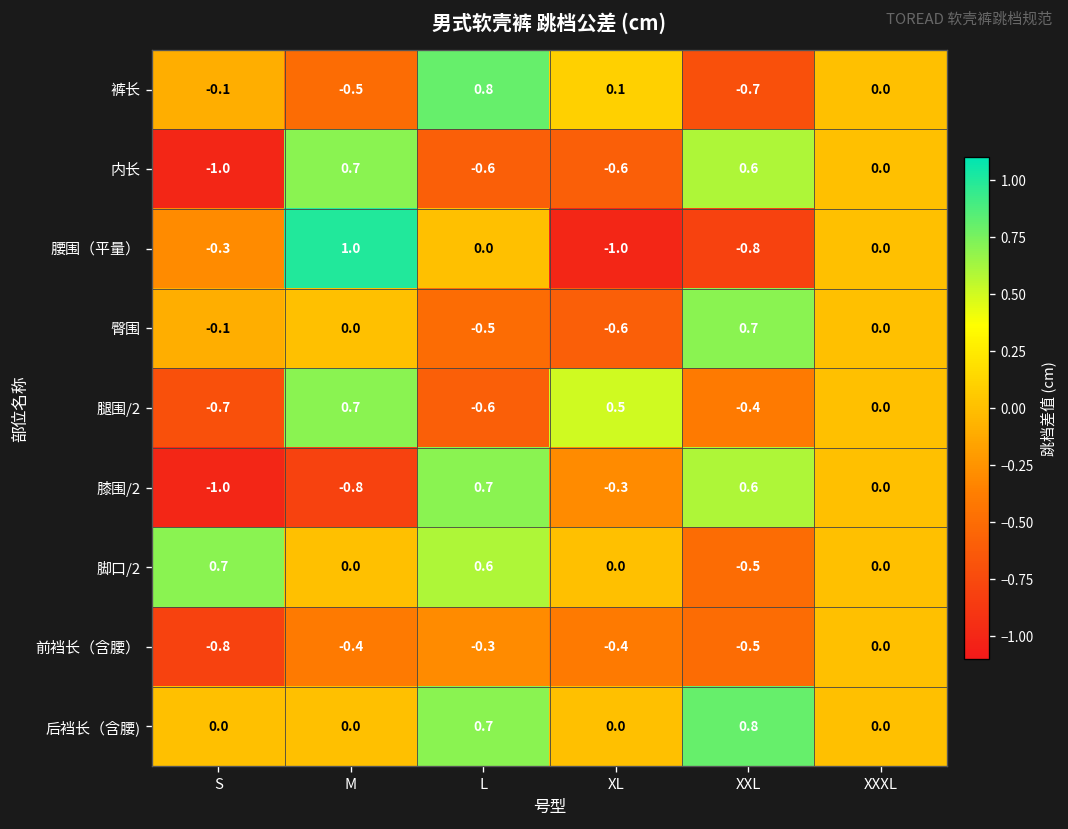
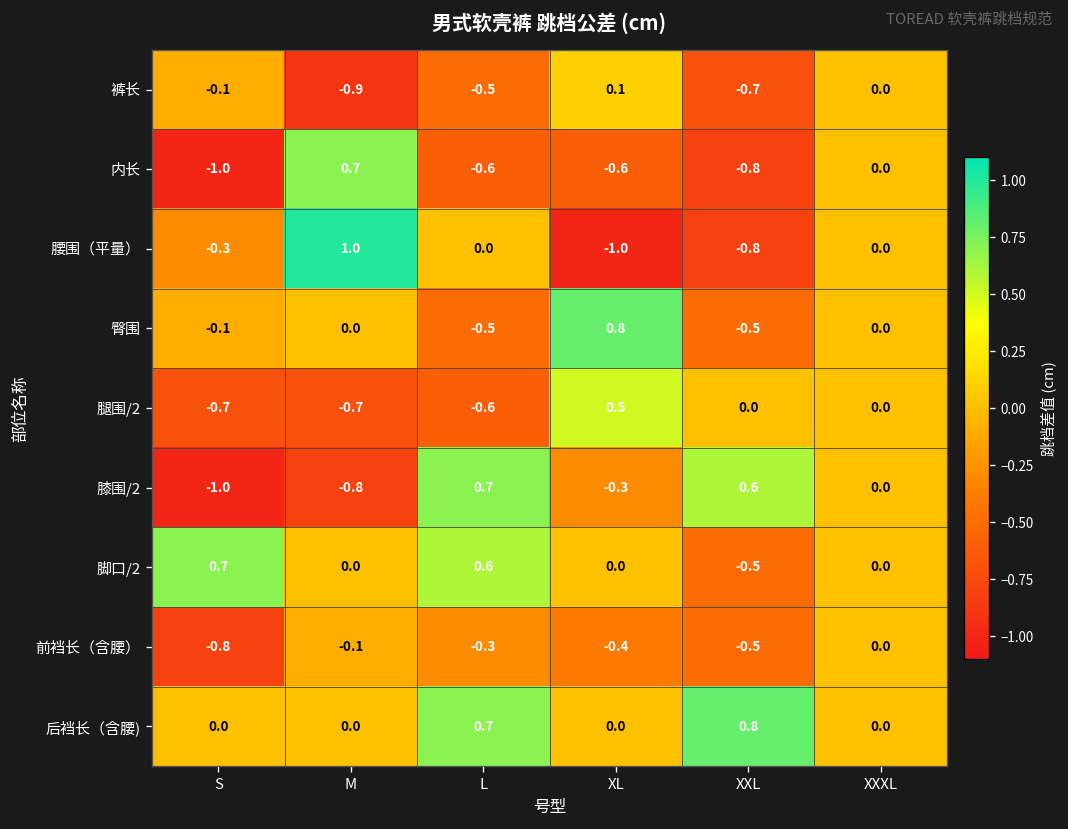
  {
    "裤长": {
      "S": -0.1,
-     "M": -0.5,
-     "L": 0.8,
+     "M": -0.9,
+     "L": -0.5,
      "XL": 0.1,
      "XXL": -0.7,
      "XXXL": 0.0
    },
    "内长": {
      "S": -1.0,
      "M": 0.7,
      "L": -0.6,
      "XL": -0.6,
-     "XXL": 0.6,
+     "XXL": -0.8,
      "XXXL": 0.0
    },
    "腰围（平量）": {
      "S": -0.3,
      "M": 1.0,
      "L": 0.0,
      "XL": -1.0,
      "XXL": -0.8,
      "XXXL": 0.0
    },
    "臀围": {
      "S": -0.1,
      "M": 0.0,
      "L": -0.5,
-     "XL": -0.6,
-     "XXL": 0.7,
+     "XL": 0.8,
+     "XXL": -0.5,
      "XXXL": 0.0
    },
    "腿围/2": {
      "S": -0.7,
-     "M": 0.7,
+     "M": -0.7,
      "L": -0.6,
      "XL": 0.5,
-     "XXL": -0.4,
+     "XXL": 0.0,
      "XXXL": 0.0
    },
    "膝围/2": {
      "S": -1.0,
      "M": -0.8,
      "L": 0.7,
      "XL": -0.3,
      "XXL": 0.6,
      "XXXL": 0.0
    },
    "脚口/2": {
      "S": 0.7,
      "M": 0.0,
      "L": 0.6,
      "XL": 0.0,
      "XXL": -0.5,
      "XXXL": 0.0
    },
    "前裆长（含腰）": {
      "S": -0.8,
-     "M": -0.4,
+     "M": -0.1,
      "L": -0.3,
      "XL": -0.4,
      "XXL": -0.5,
      "XXXL": 0.0
    },
    "后裆长（含腰)": {
      "S": 0.0,
      "M": 0.0,
      "L": 0.7,
      "XL": 0.0,
      "XXL": 0.8,
      "XXXL": 0.0
    }
  }
